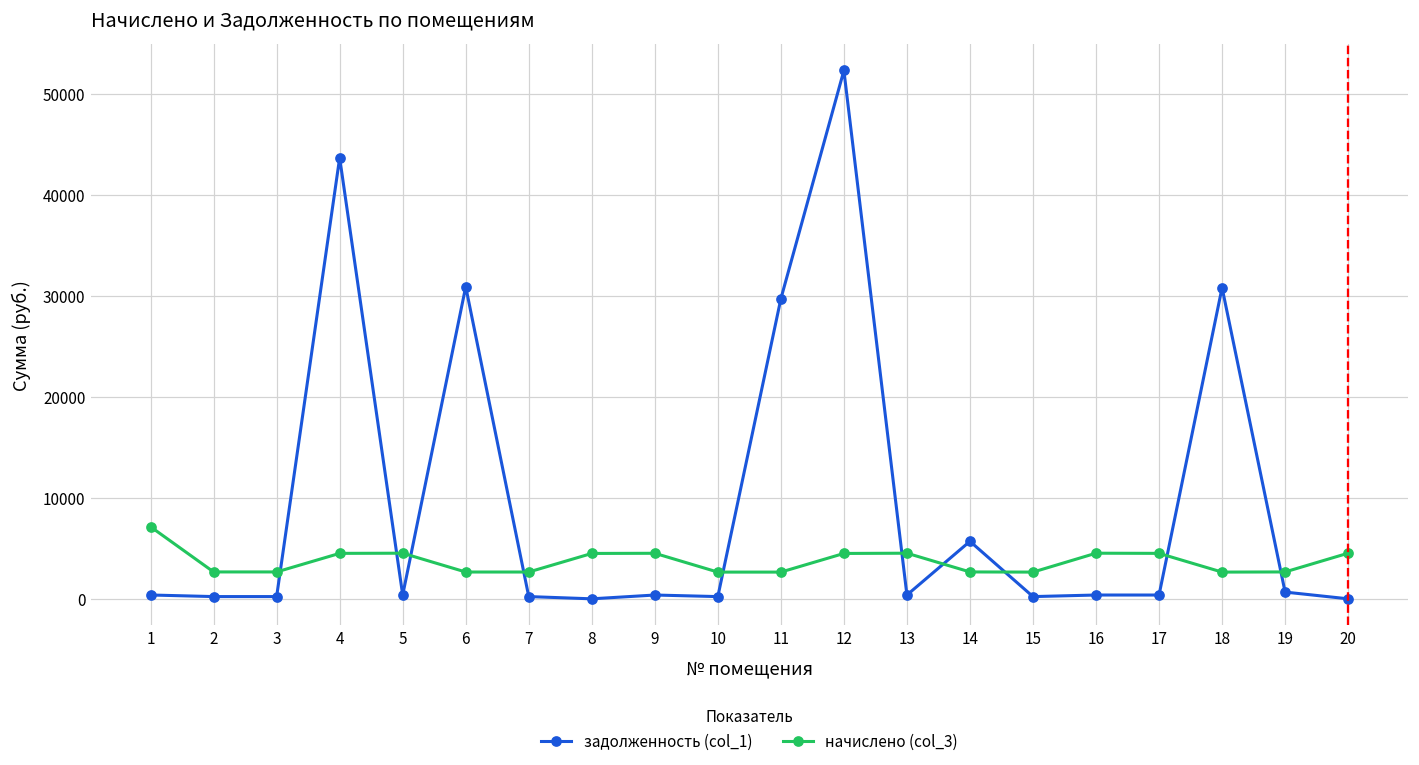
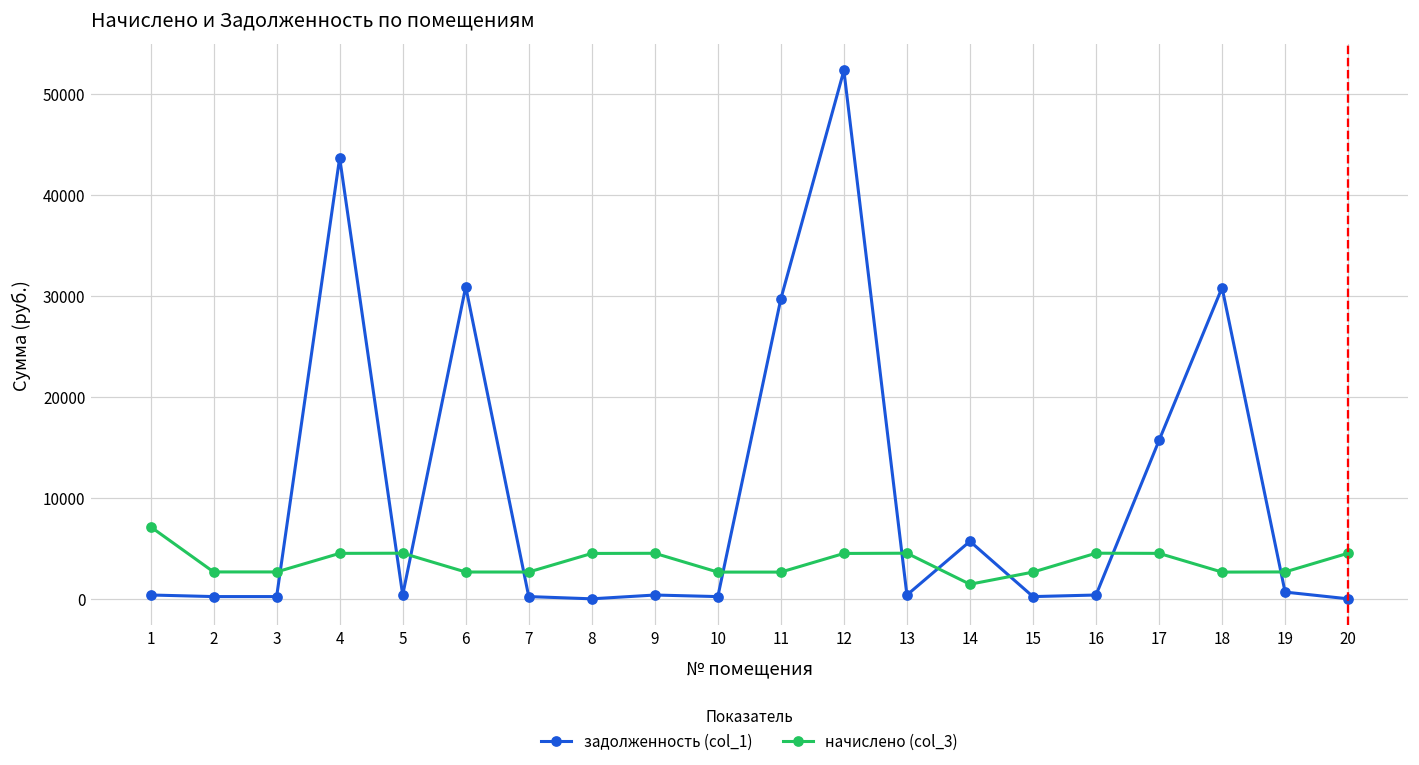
  {
    "задолженность (col_1)": {
      "1": 0,
      "2": 0,
      "3": 0,
      "4": 44000,
      "5": 0,
      "6": 31000,
      "7": 0,
      "8": 0,
      "9": 0,
      "10": 0,
      "11": 30000,
      "12": 52000,
      "13": 0,
      "14": 6000,
      "15": 0,
      "16": 0,
-     "17": 0,
+     "17": 16000,
      "18": 31000,
      "19": 1000,
      "20": 0
    },
    "начислено (col_3)": {
      "1": 7000,
      "2": 3000,
      "3": 3000,
      "4": 4000,
      "5": 5000,
      "6": 3000,
      "7": 3000,
      "8": 4000,
      "9": 5000,
      "10": 3000,
      "11": 3000,
      "12": 4000,
      "13": 5000,
-     "14": 3000,
+     "14": 1000,
      "15": 3000,
      "16": 5000,
      "17": 4000,
      "18": 3000,
      "19": 3000,
      "20": 5000
    }
  }
